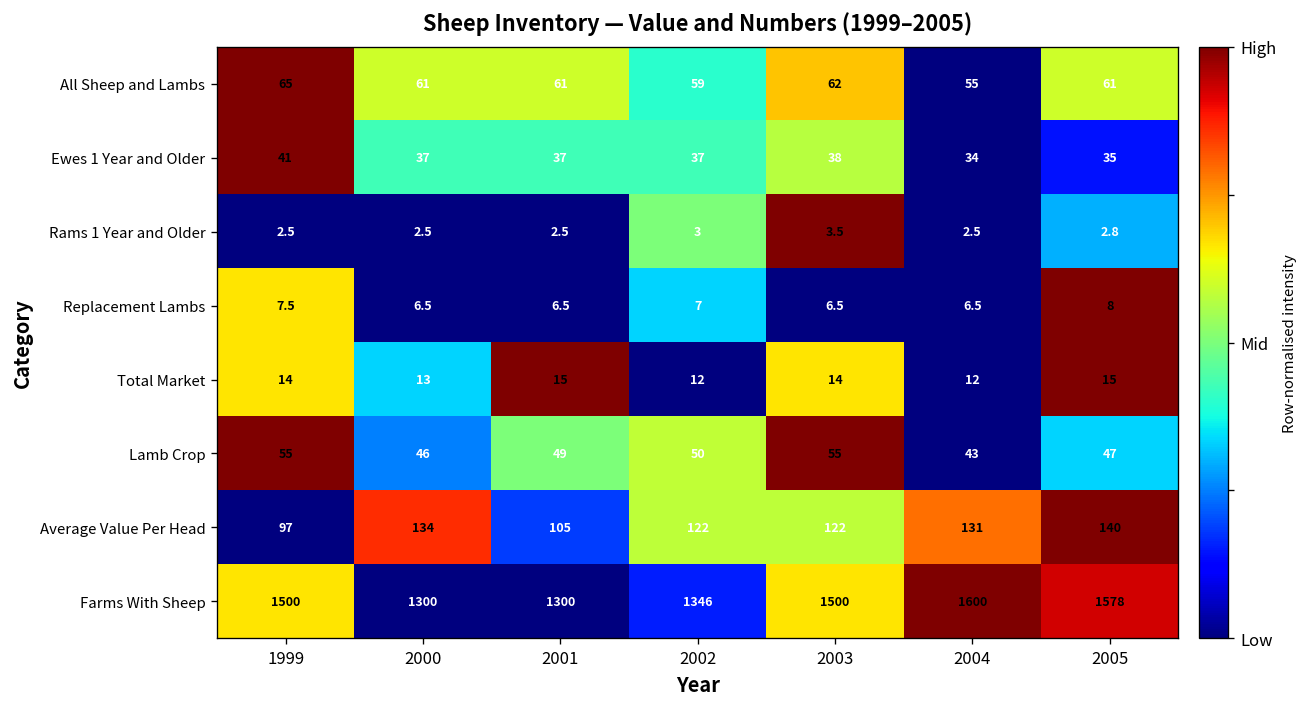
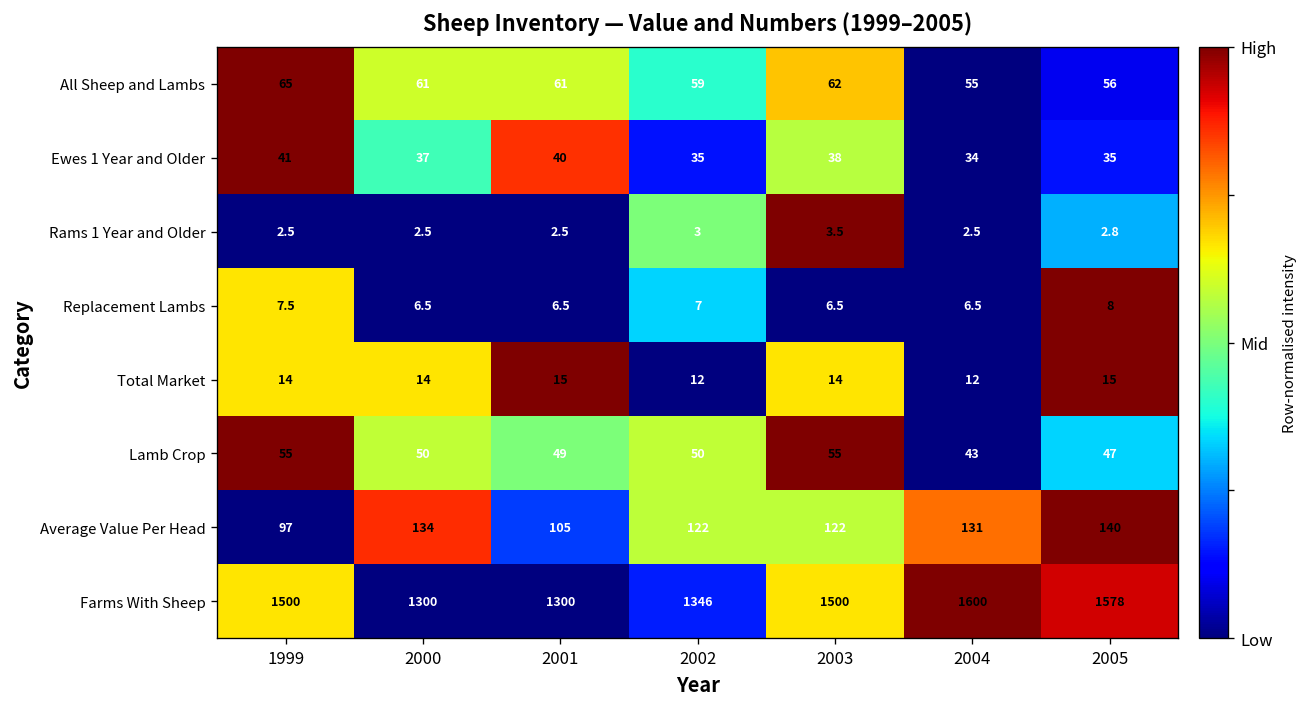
  {
    "All Sheep and Lambs": {
      "1999": 65,
      "2000": 61,
      "2001": 61,
      "2002": 59,
      "2003": 62,
      "2004": 55,
-     "2005": 61
+     "2005": 56
    },
    "Ewes 1 Year and Older": {
      "1999": 41,
      "2000": 37,
-     "2001": 37,
-     "2002": 37,
+     "2001": 40,
+     "2002": 35,
      "2003": 38,
      "2004": 34,
      "2005": 35
    },
    "Rams 1 Year and Older": {
      "1999": 2.5,
      "2000": 2.5,
      "2001": 2.5,
      "2002": 3,
      "2003": 3.5,
      "2004": 2.5,
      "2005": 2.8
    },
    "Replacement Lambs": {
      "1999": 7.5,
      "2000": 6.5,
      "2001": 6.5,
      "2002": 7,
      "2003": 6.5,
      "2004": 6.5,
      "2005": 8
    },
    "Total Market": {
      "1999": 14,
-     "2000": 13,
+     "2000": 14,
      "2001": 15,
      "2002": 12,
      "2003": 14,
      "2004": 12,
      "2005": 15
    },
    "Lamb Crop": {
      "1999": 55,
-     "2000": 46,
+     "2000": 50,
      "2001": 49,
      "2002": 50,
      "2003": 55,
      "2004": 43,
      "2005": 47
    },
    "Average Value Per Head": {
      "1999": 97,
      "2000": 134,
      "2001": 105,
      "2002": 122,
      "2003": 122,
      "2004": 131,
      "2005": 140
    },
    "Farms With Sheep": {
      "1999": 1500,
      "2000": 1300,
      "2001": 1300,
      "2002": 1346,
      "2003": 1500,
      "2004": 1600,
      "2005": 1578
    }
  }
